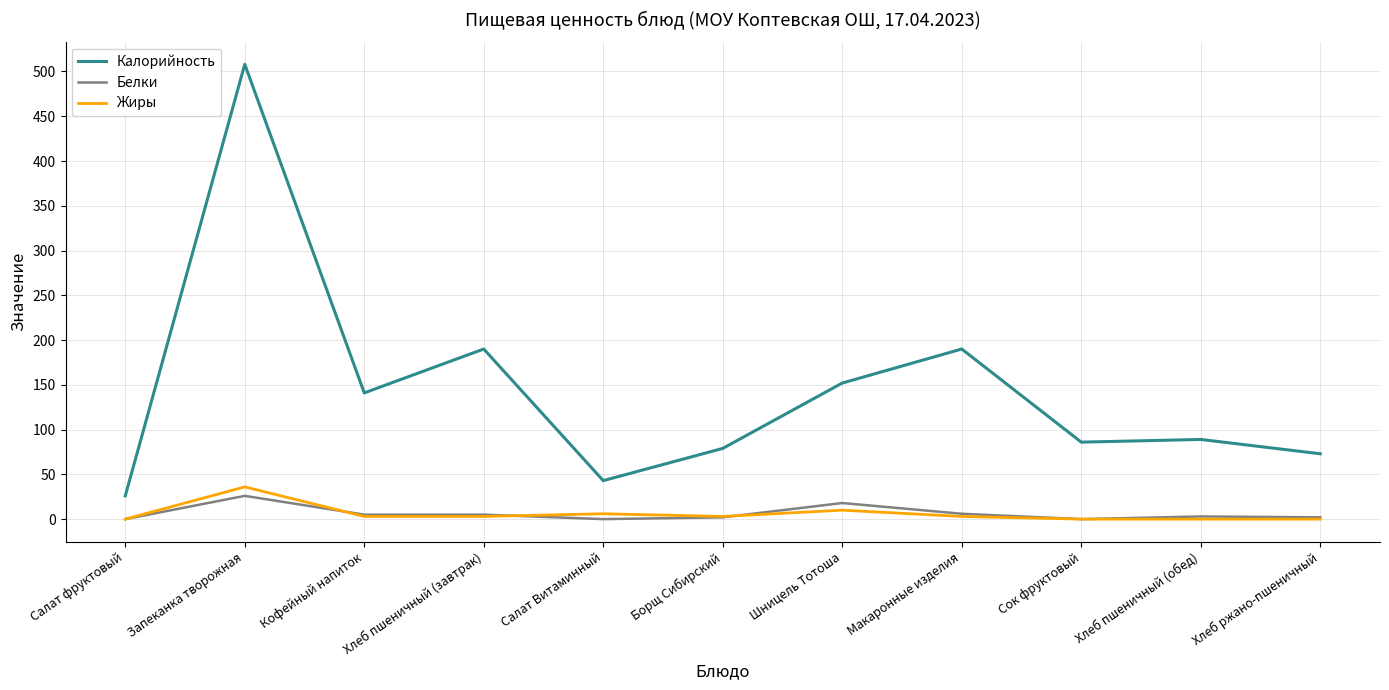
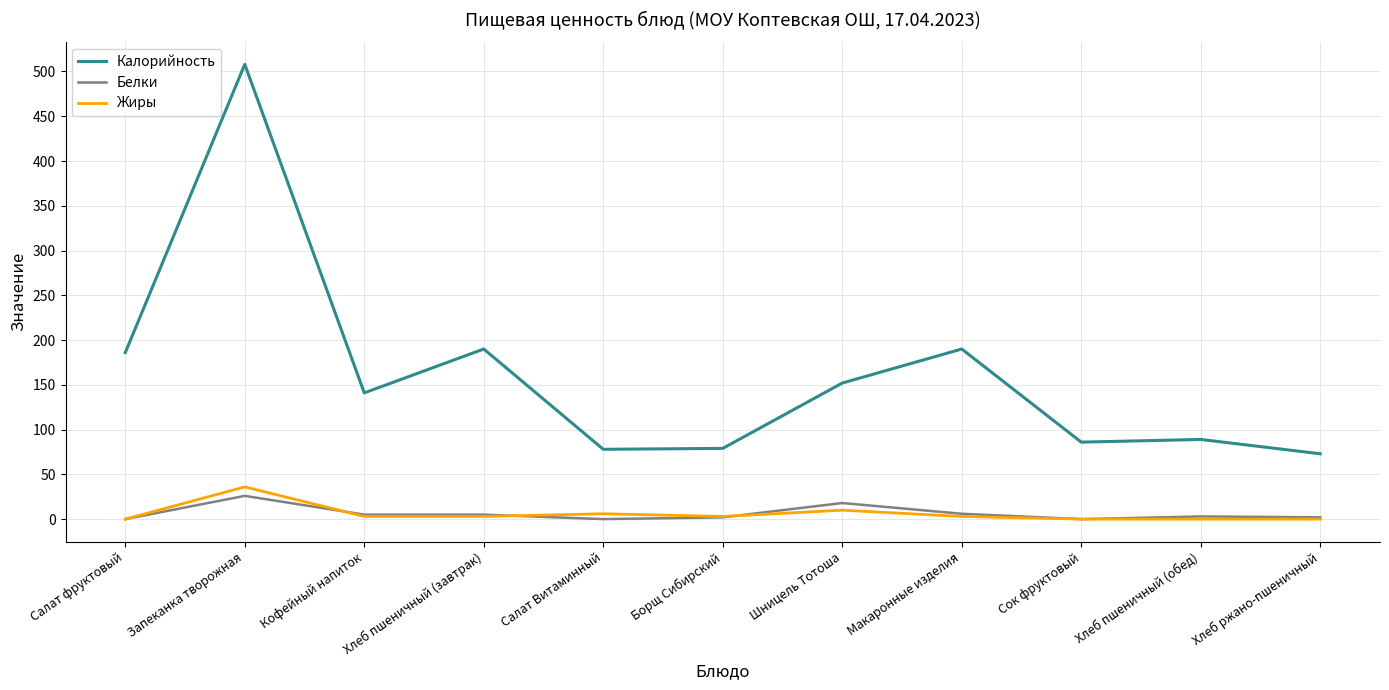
  {
    "Калорийность": {
-     "Салат фруктовый": 30,
+     "Салат фруктовый": 190,
      "Запеканка творожная": 510,
      "Кофейный напиток": 140,
      "Хлеб пшеничный (завтрак)": 190,
-     "Салат Витаминный": 40,
+     "Салат Витаминный": 80,
      "Борщ Сибирский": 80,
      "Шницель Тотоша": 150,
      "Макаронные изделия": 190,
      "Сок фруктовый": 90,
      "Хлеб пшеничный (обед)": 90,
      "Хлеб ржано-пшеничный": 70
    },
    "Белки": {
      "Запеканка творожная": 30,
      "Салат Витаминный": 0,
      "Шницель Тотоша": 20,
      "Макаронные изделия": 10,
      "Хлеб пшеничный (обед)": 0
    },
    "Жиры": {
      "Запеканка творожная": 40,
      "Салат Витаминный": 10,
      "Шницель Тотоша": 10,
      "Макаронные изделия": 0,
      "Хлеб пшеничный (обед)": 0
    }
  }
